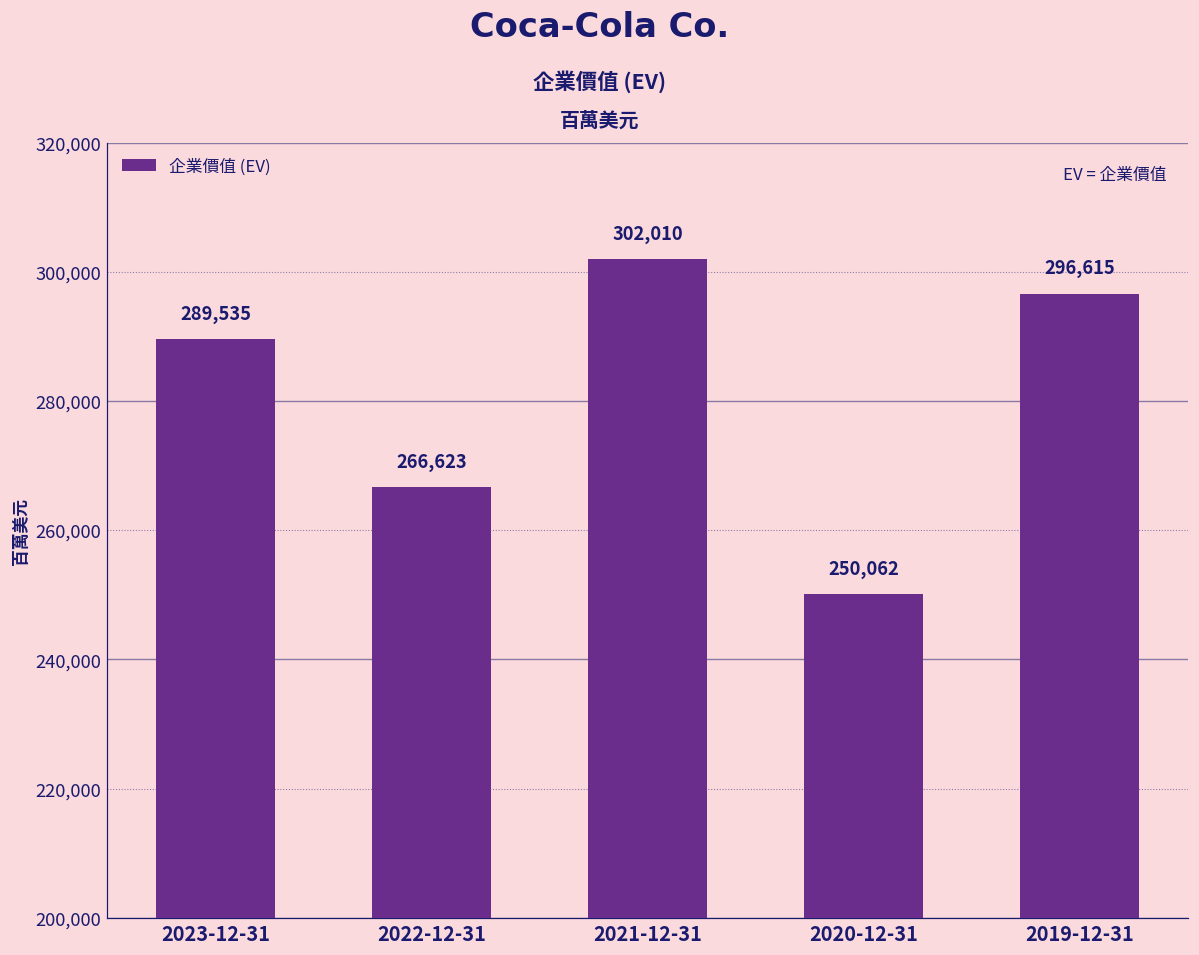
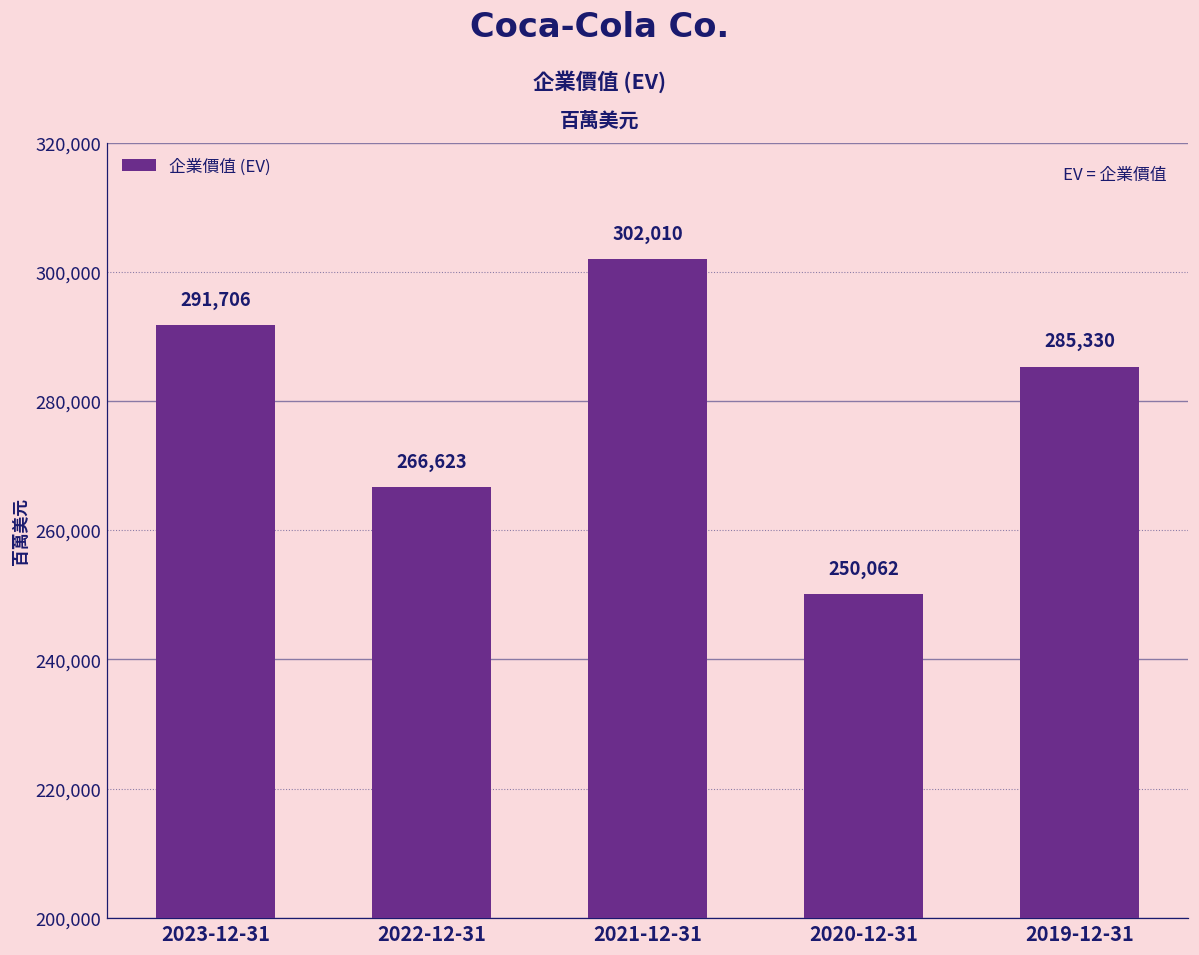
  {
-   "2023-12-31": "289,535",
+   "2023-12-31": "291,706",
    "2022-12-31": "266,623",
    "2021-12-31": "302,010",
    "2020-12-31": "250,062",
-   "2019-12-31": "296,615"
+   "2019-12-31": "285,330"
  }
